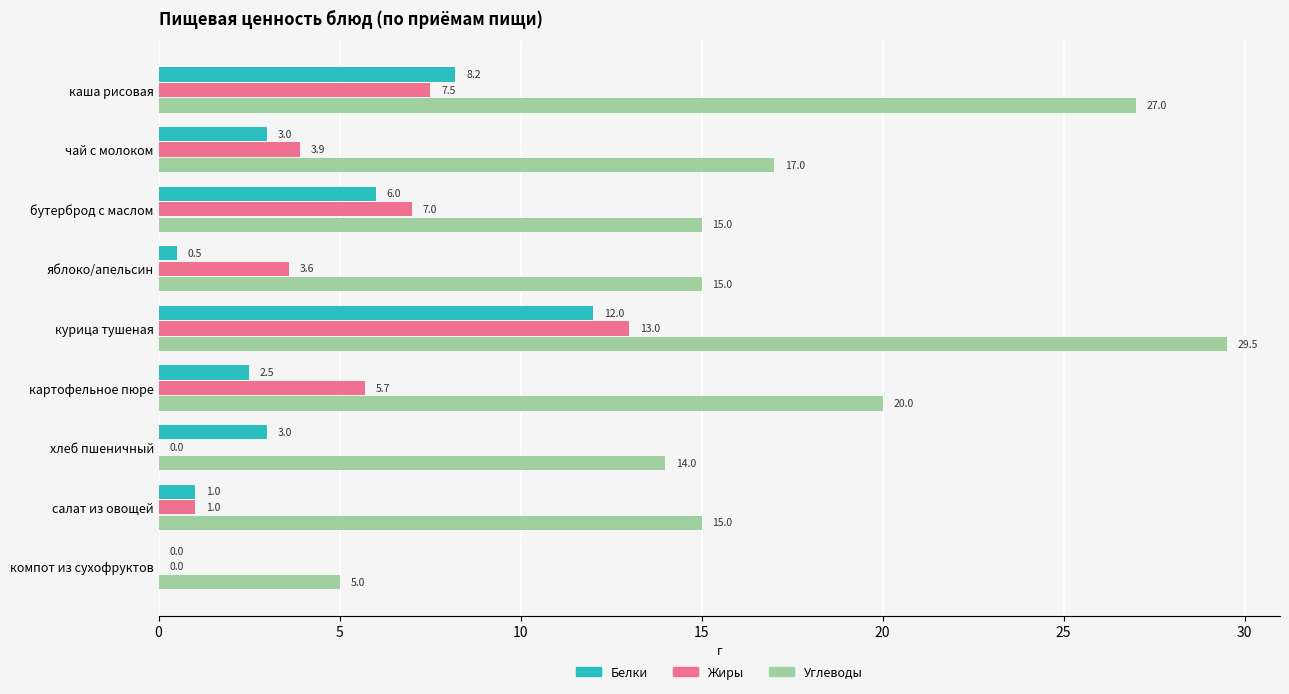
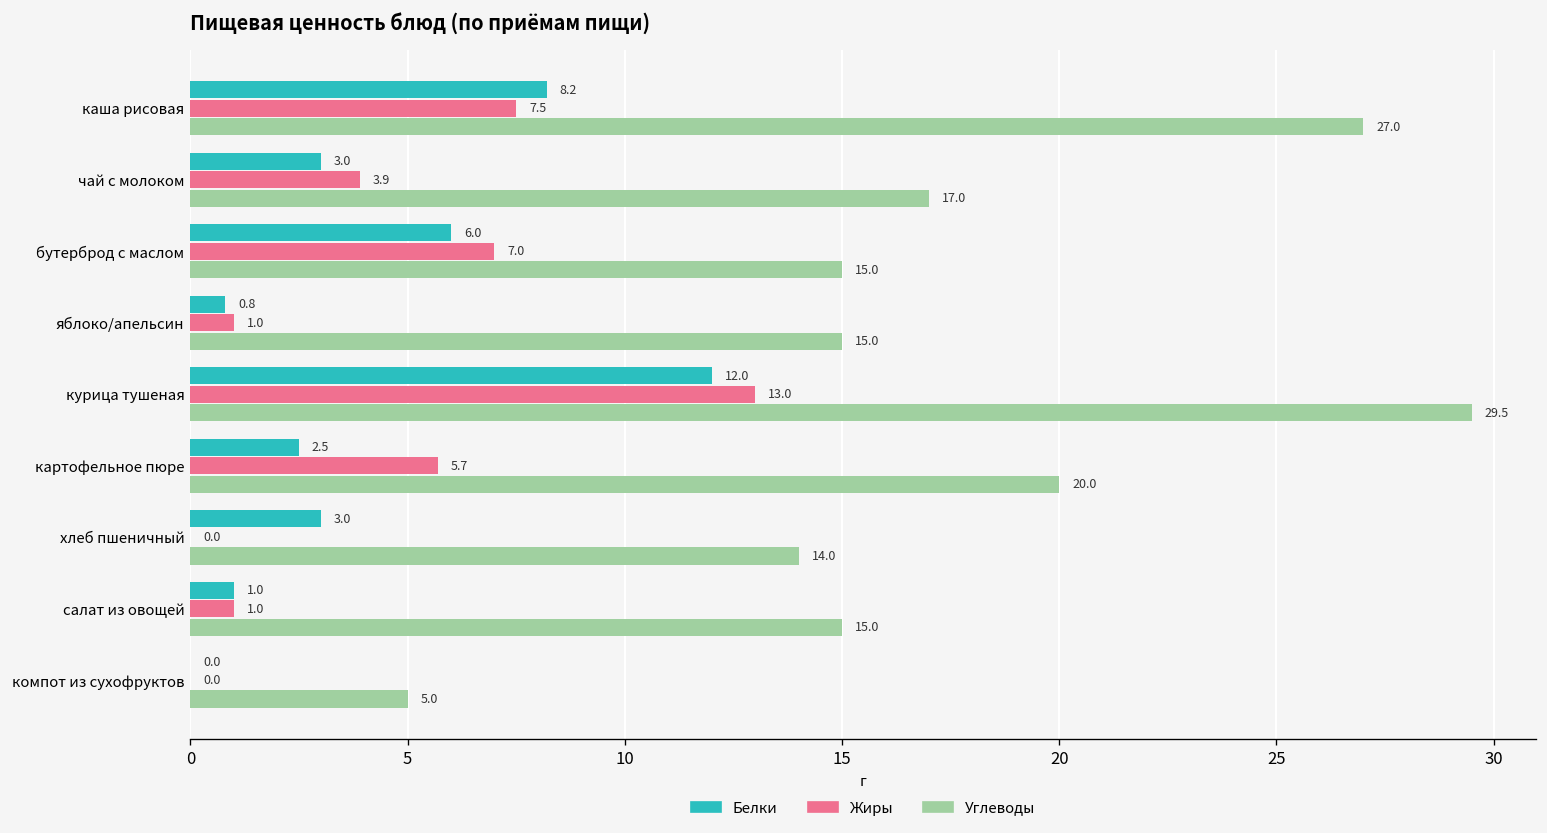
  {
    "Белки": {
      "каша рисовая": 8.2,
      "чай с молоком": 3.0,
      "бутерброд с маслом": 6.0,
-     "яблоко/апельсин": 0.5,
+     "яблоко/апельсин": 0.8,
      "курица тушеная": 12.0,
      "картофельное пюре": 2.5,
      "хлеб пшеничный": 3.0,
      "салат из овощей": 1.0,
      "компот из сухофруктов": 0.0
    },
    "Жиры": {
      "каша рисовая": 7.5,
      "чай с молоком": 3.9,
      "бутерброд с маслом": 7.0,
-     "яблоко/апельсин": 3.6,
+     "яблоко/апельсин": 1.0,
      "курица тушеная": 13.0,
      "картофельное пюре": 5.7,
      "хлеб пшеничный": 0.0,
      "салат из овощей": 1.0,
      "компот из сухофруктов": 0.0
    },
    "Углеводы": {
      "каша рисовая": 27.0,
      "чай с молоком": 17.0,
      "бутерброд с маслом": 15.0,
      "яблоко/апельсин": 15.0,
      "курица тушеная": 29.5,
      "картофельное пюре": 20.0,
      "хлеб пшеничный": 14.0,
      "салат из овощей": 15.0,
      "компот из сухофруктов": 5.0
    }
  }
